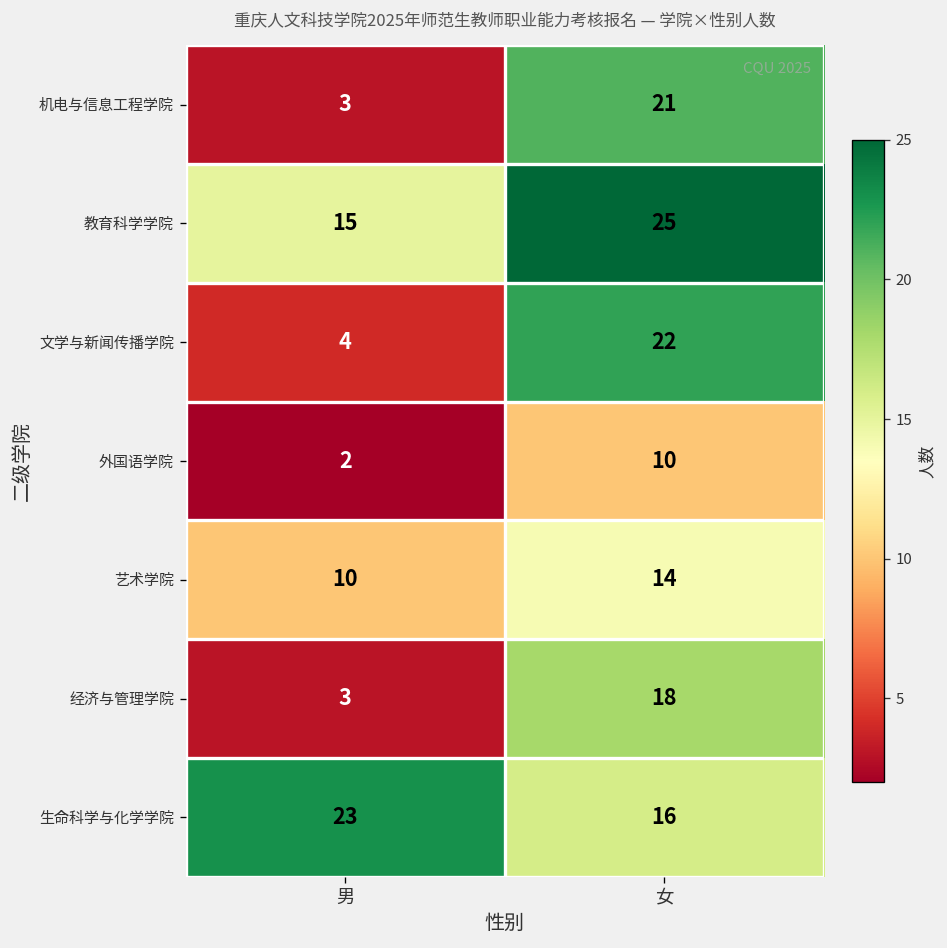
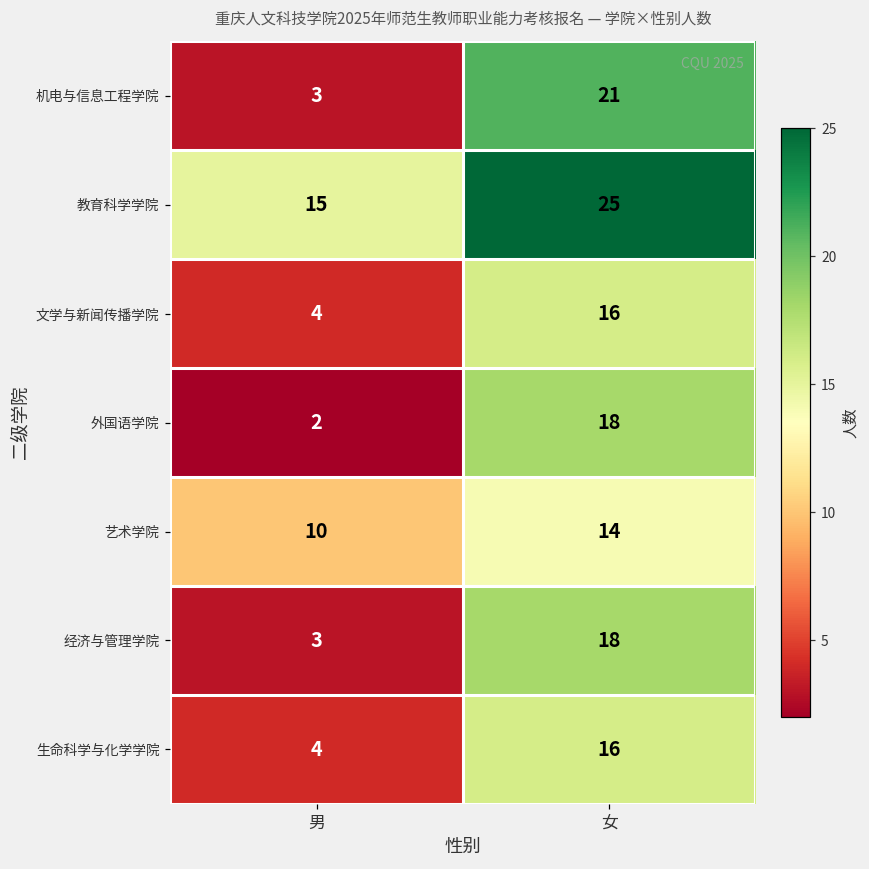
  {
    "机电与信息工程学院": {
      "男": 3
    },
    "教育科学学院": {
      "男": 15,
      "女": 25
    },
    "文学与新闻传播学院": {
      "男": 4,
-     "女": 22
+     "女": 16
    },
    "外国语学院": {
      "男": 2,
-     "女": 10
+     "女": 18
    },
    "艺术学院": {
      "男": 10,
      "女": 14
    },
    "经济与管理学院": {
      "男": 3,
      "女": 18
    },
    "生命科学与化学学院": {
-     "男": 23,
+     "男": 4,
      "女": 16
    }
  }
